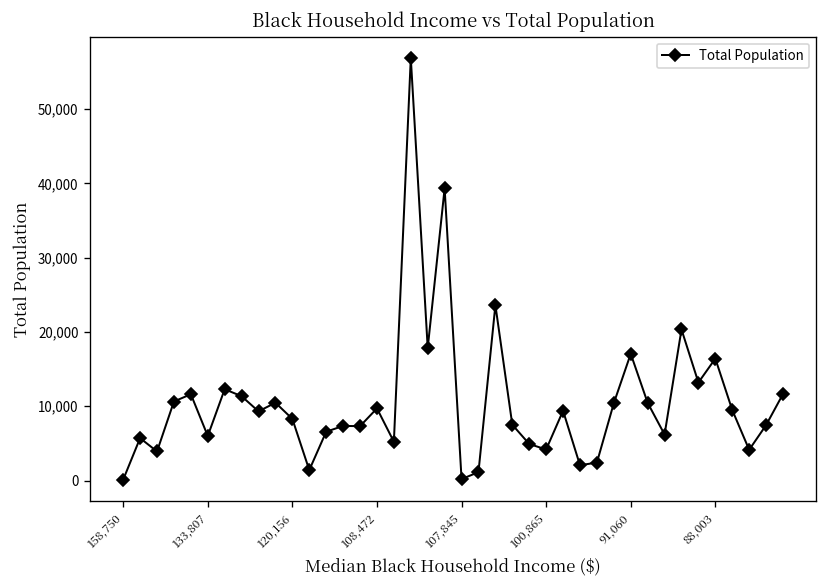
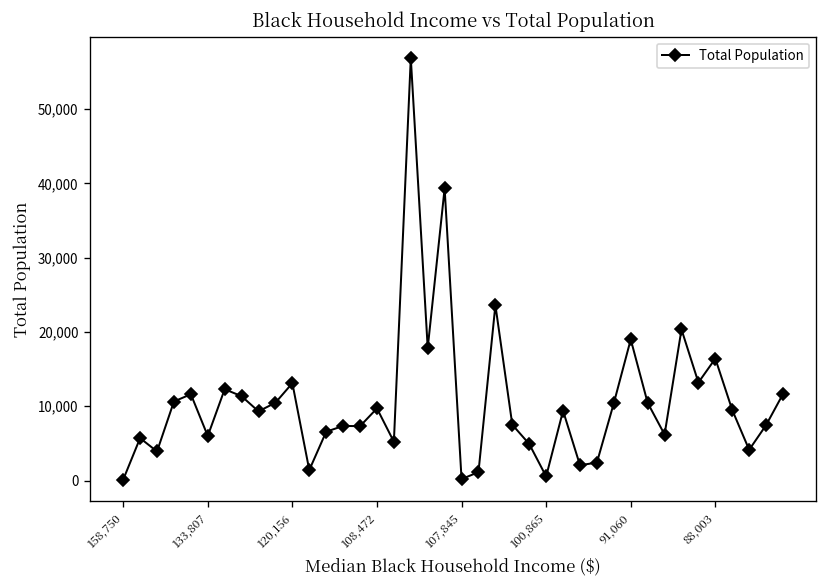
  {
    "158,750": "0",
    "133,807": "6,000",
-   "120,156": "8,000",
+   "120,156": "13,000",
    "108,472": "10,000",
    "107,845": "0",
-   "100,865": "4,000",
-   "91,060": "17,000",
+   "100,865": "1,000",
+   "91,060": "19,000",
    "88,003": "16,000"
  }
